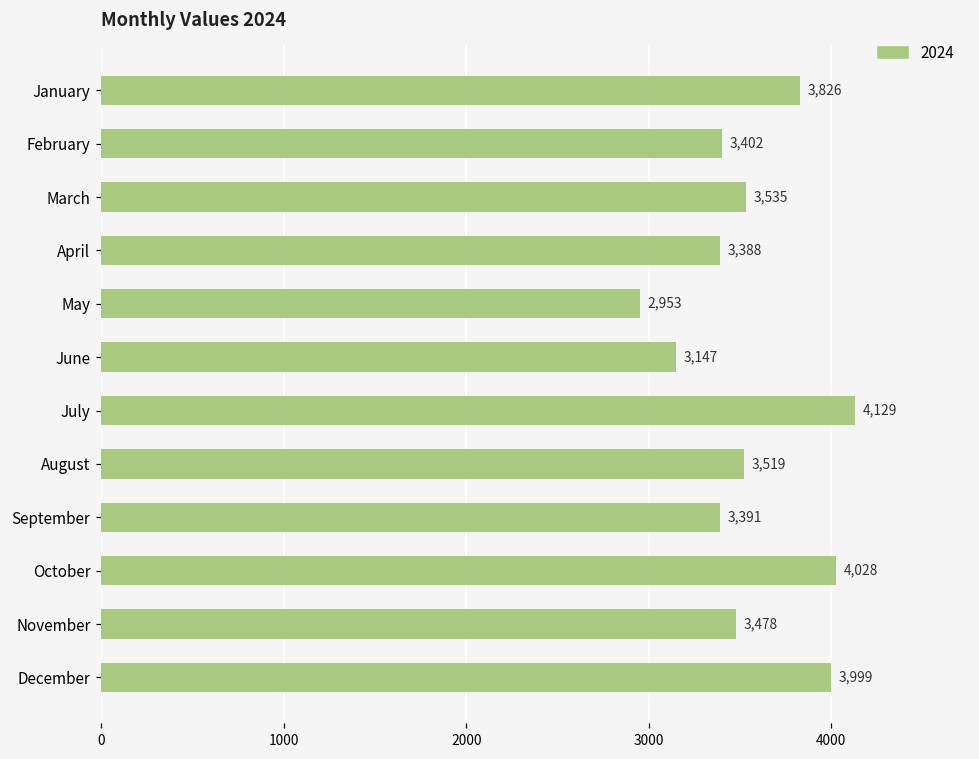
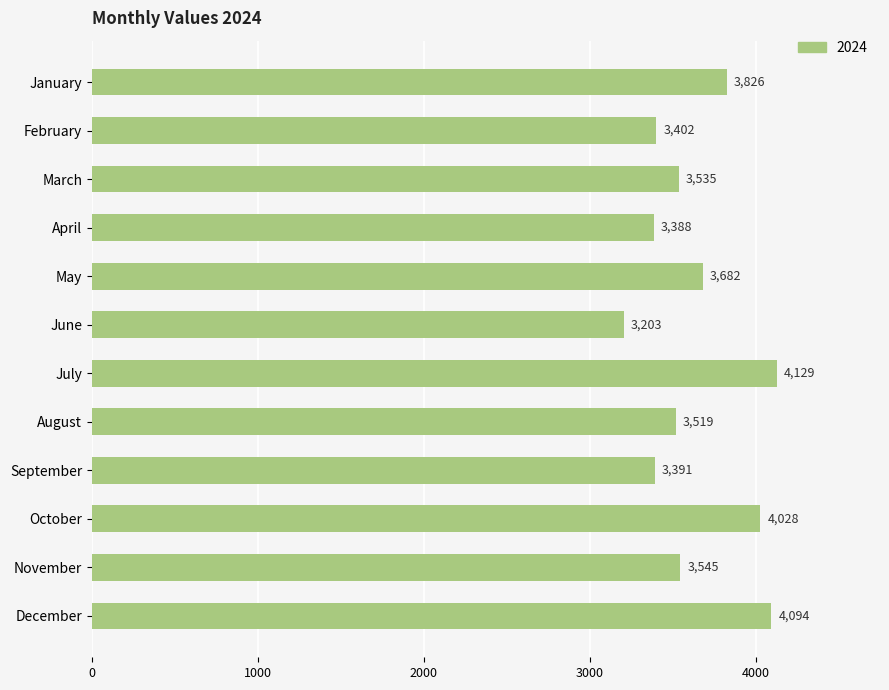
  {
    "January": "3,826",
    "February": "3,402",
    "March": "3,535",
    "April": "3,388",
-   "May": "2,953",
-   "June": "3,147",
+   "May": "3,682",
+   "June": "3,203",
    "July": "4,129",
    "August": "3,519",
    "September": "3,391",
    "October": "4,028",
-   "November": "3,478",
-   "December": "3,999"
+   "November": "3,545",
+   "December": "4,094"
  }
